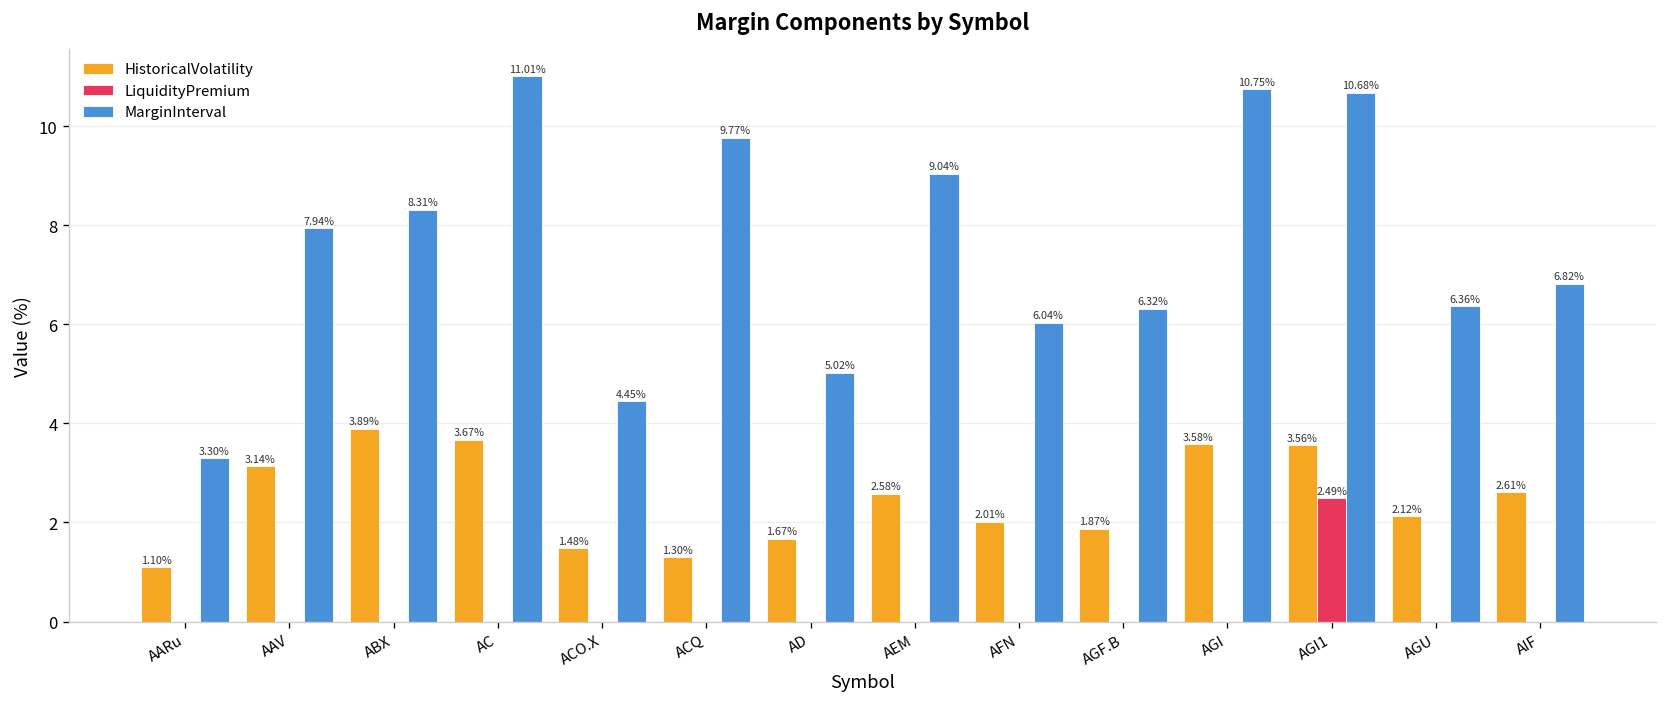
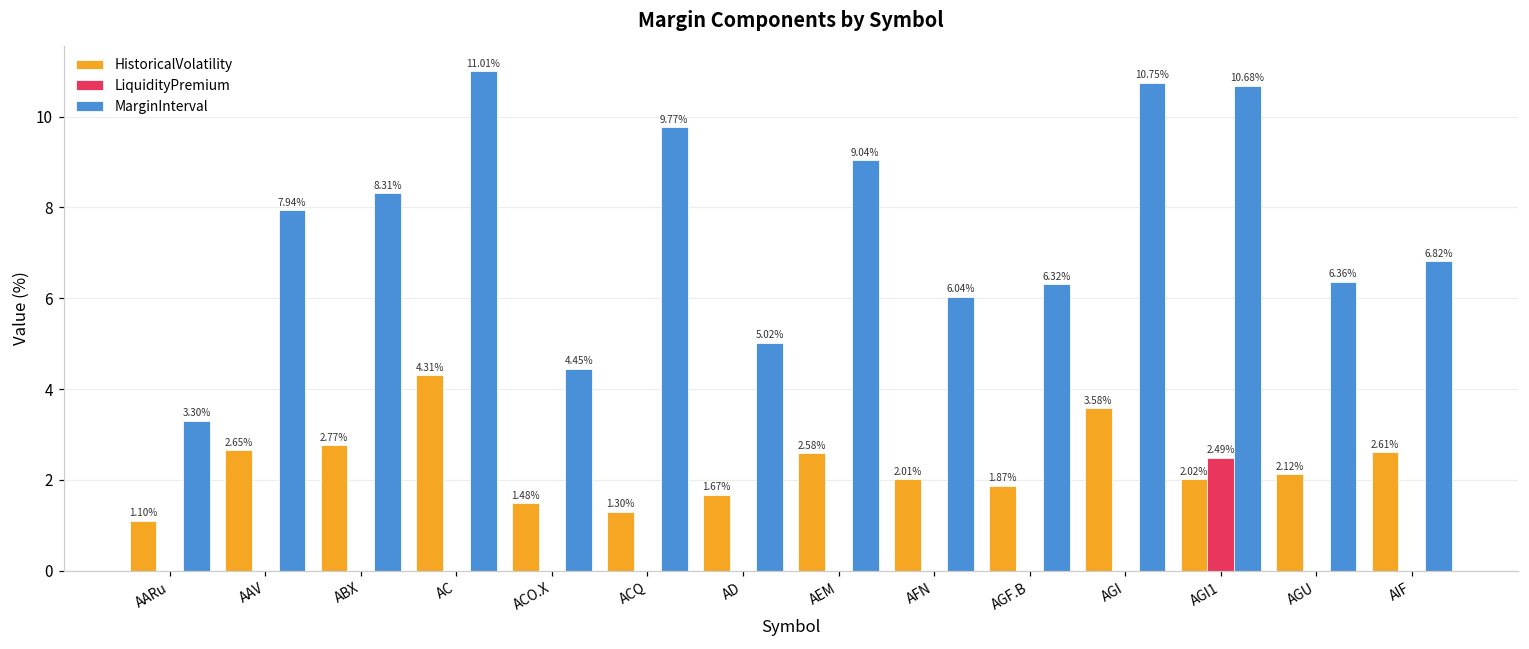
  {
    "HistoricalVolatility": {
      "AARu": "1.10%",
-     "AAV": "3.14%",
-     "ABX": "3.89%",
-     "AC": "3.67%",
+     "AAV": "2.65%",
+     "ABX": "2.77%",
+     "AC": "4.31%",
      "ACO.X": "1.48%",
      "ACQ": "1.30%",
      "AD": "1.67%",
      "AEM": "2.58%",
      "AFN": "2.01%",
      "AGF.B": "1.87%",
      "AGI": "3.58%",
-     "AGI1": "3.56%",
+     "AGI1": "2.02%",
      "AGU": "2.12%",
      "AIF": "2.61%"
    },
    "LiquidityPremium": {
      "AGI1": "2.49%"
    },
    "MarginInterval": {
      "AARu": "3.30%",
      "AAV": "7.94%",
      "ABX": "8.31%",
      "AC": "11.01%",
      "ACO.X": "4.45%",
      "ACQ": "9.77%",
      "AD": "5.02%",
      "AEM": "9.04%",
      "AFN": "6.04%",
      "AGF.B": "6.32%",
      "AGI": "10.75%",
      "AGI1": "10.68%",
      "AGU": "6.36%",
      "AIF": "6.82%"
    }
  }
